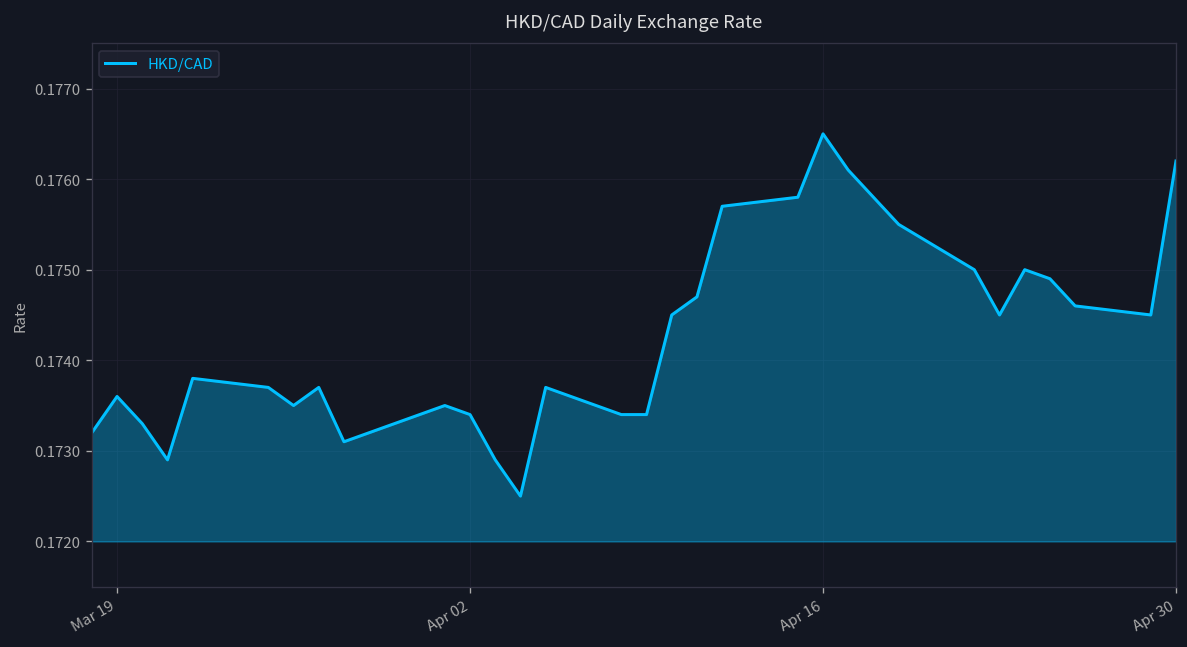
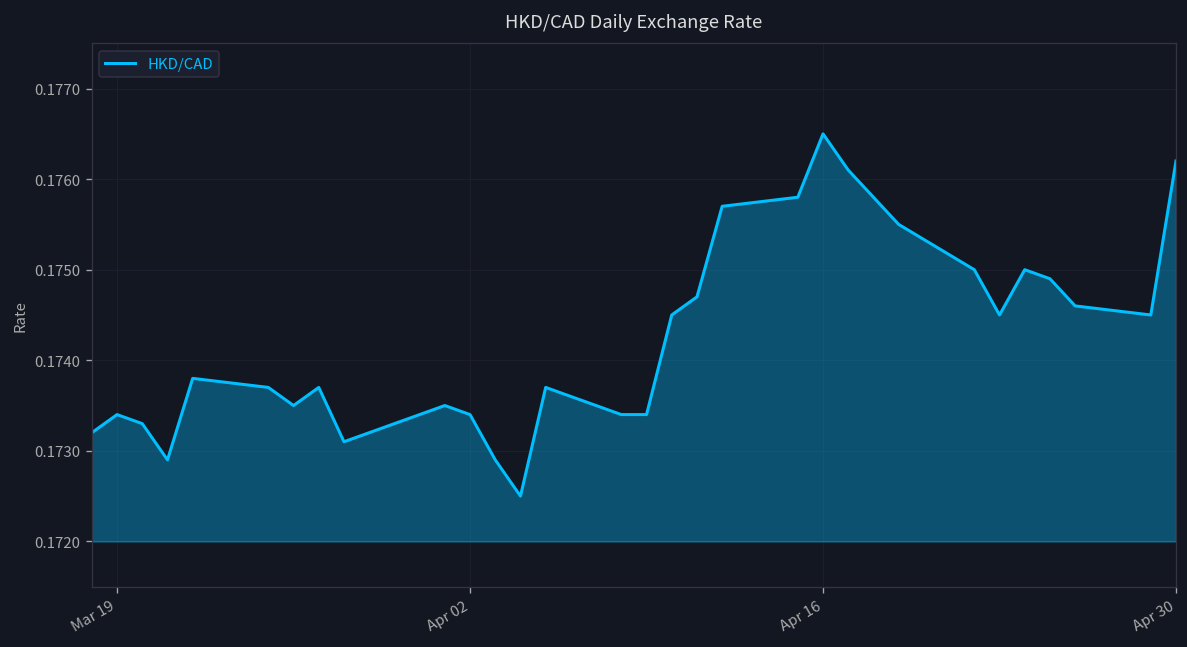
  {
-   "Mar 19": 0.1736,
+   "Mar 19": 0.1734,
    "Apr 02": 0.1734,
    "Apr 16": 0.1765,
    "Apr 30": 0.1762
  }
